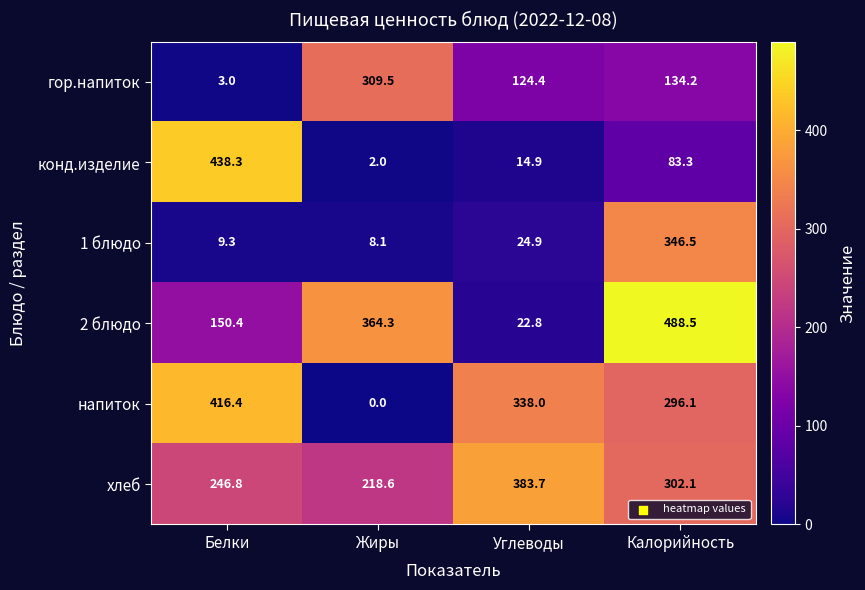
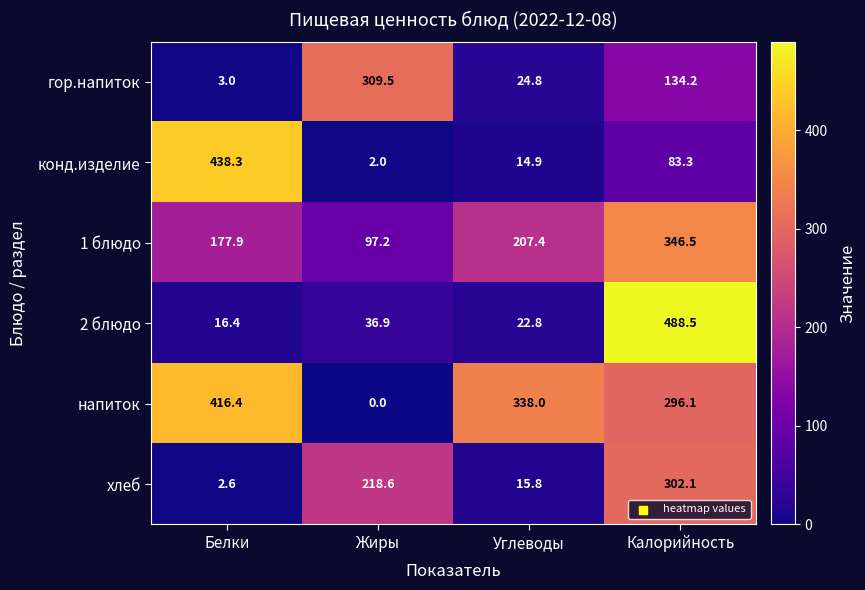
  {
    "гор.напиток": {
      "Белки": 3.0,
      "Жиры": 309.5,
-     "Углеводы": 124.4,
+     "Углеводы": 24.8,
      "Калорийность": 134.2
    },
    "конд.изделие": {
      "Белки": 438.3,
      "Жиры": 2.0,
      "Углеводы": 14.9,
      "Калорийность": 83.3
    },
    "1 блюдо": {
-     "Белки": 9.3,
-     "Жиры": 8.1,
-     "Углеводы": 24.9,
+     "Белки": 177.9,
+     "Жиры": 97.2,
+     "Углеводы": 207.4,
      "Калорийность": 346.5
    },
    "2 блюдо": {
-     "Белки": 150.4,
-     "Жиры": 364.3,
+     "Белки": 16.4,
+     "Жиры": 36.9,
      "Углеводы": 22.8,
      "Калорийность": 488.5
    },
    "напиток": {
      "Белки": 416.4,
      "Жиры": 0.0,
      "Углеводы": 338.0,
      "Калорийность": 296.1
    },
    "хлеб": {
-     "Белки": 246.8,
+     "Белки": 2.6,
      "Жиры": 218.6,
-     "Углеводы": 383.7,
+     "Углеводы": 15.8,
      "Калорийность": 302.1
    }
  }
